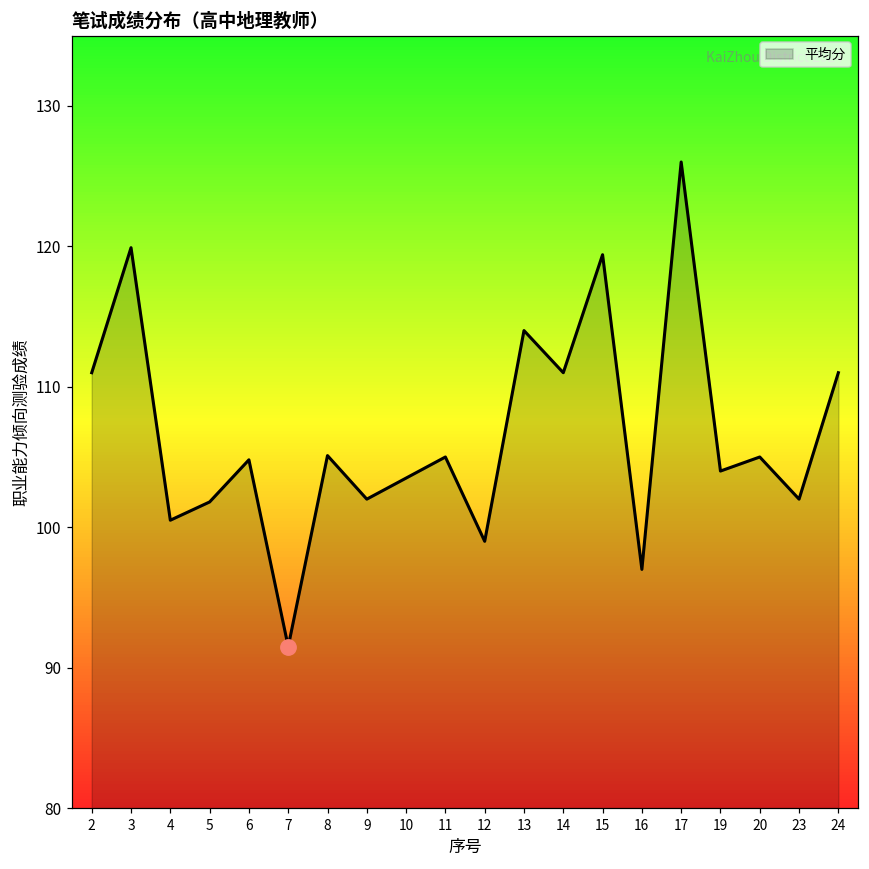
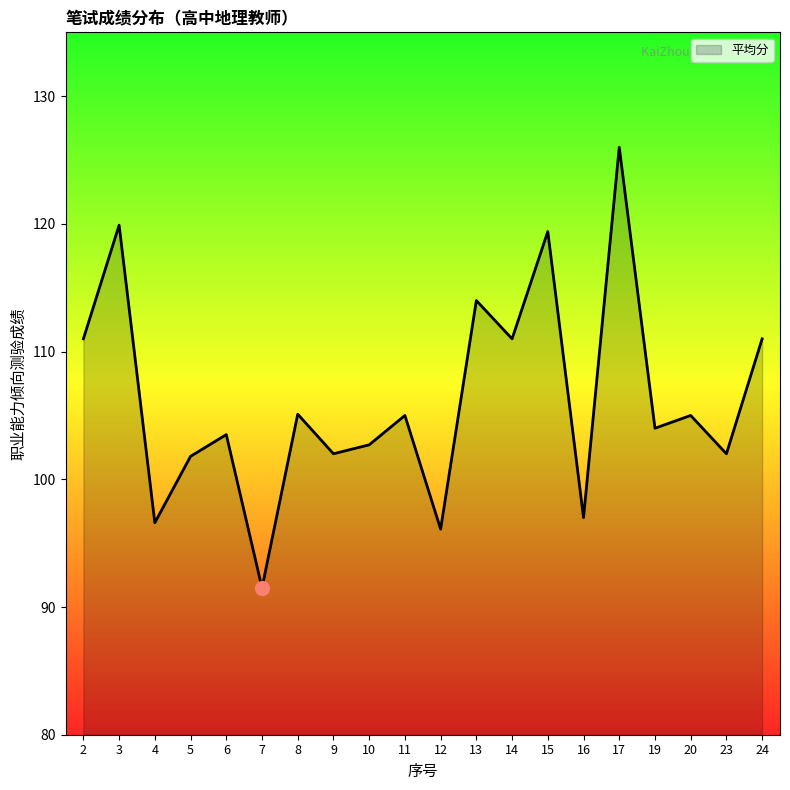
  {
    "平均分": {
      "2": 111.0,
      "3": 119.9,
-     "4": 100.5,
+     "4": 96.6,
      "5": 101.8,
-     "6": 104.8,
+     "6": 103.5,
      "8": 105.1,
      "9": 102.0,
-     "10": 103.5,
+     "10": 102.7,
      "11": 105.0,
-     "12": 99.0,
+     "12": 96.1,
      "13": 114.0,
      "14": 111.0,
      "15": 119.4,
      "16": 97.0,
      "17": 126.0,
      "19": 104.0,
      "20": 105.0,
      "23": 102.0,
      "24": 111.0
    }
  }
